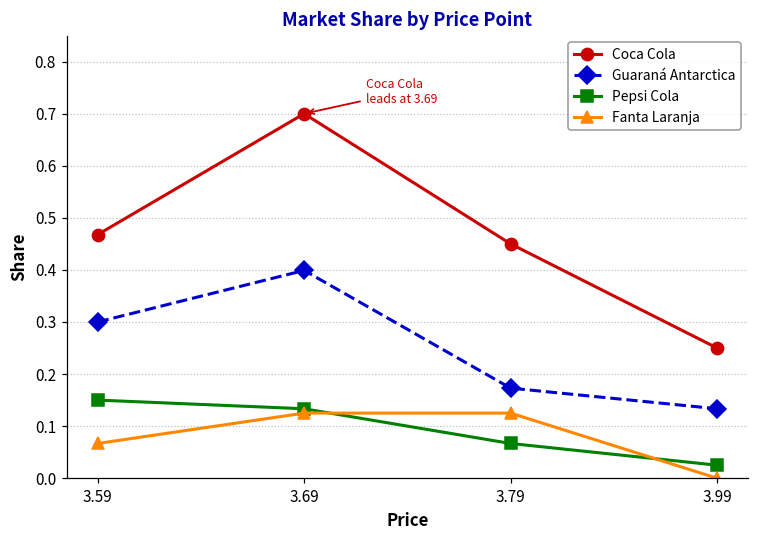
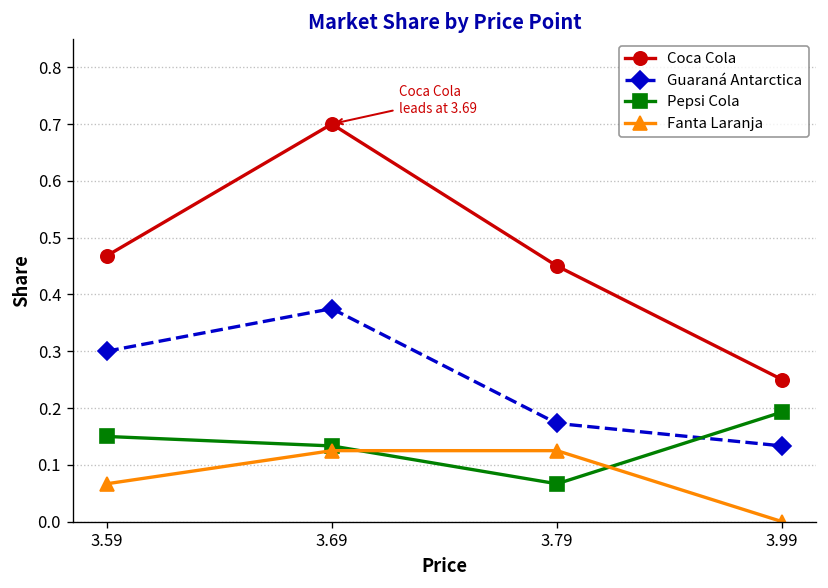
  {
    "Coca Cola": {
      "3.59": 0.47,
      "3.79": 0.45,
      "3.99": 0.25
    },
    "Guaraná Antarctica": {
      "3.59": 0.30,
-     "3.69": 0.40,
+     "3.69": 0.38,
      "3.79": 0.17,
      "3.99": 0.13
    },
    "Pepsi Cola": {
      "3.59": 0.15,
      "3.69": 0.13,
      "3.79": 0.07,
-     "3.99": 0.03
+     "3.99": 0.19
    },
    "Fanta Laranja": {
      "3.59": 0.07,
      "3.69": 0.13,
      "3.79": 0.13,
      "3.99": 0.00
    }
  }
